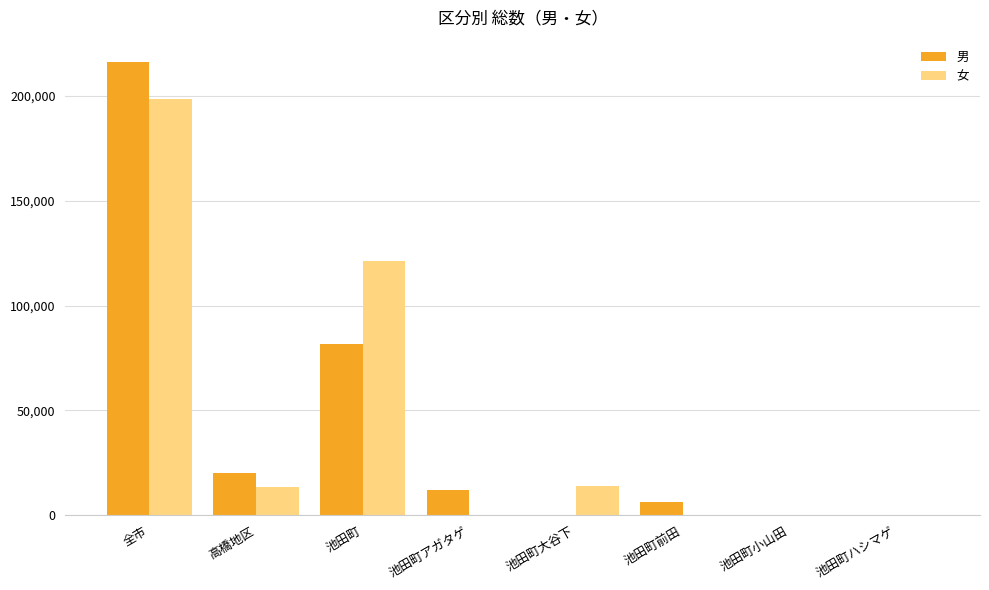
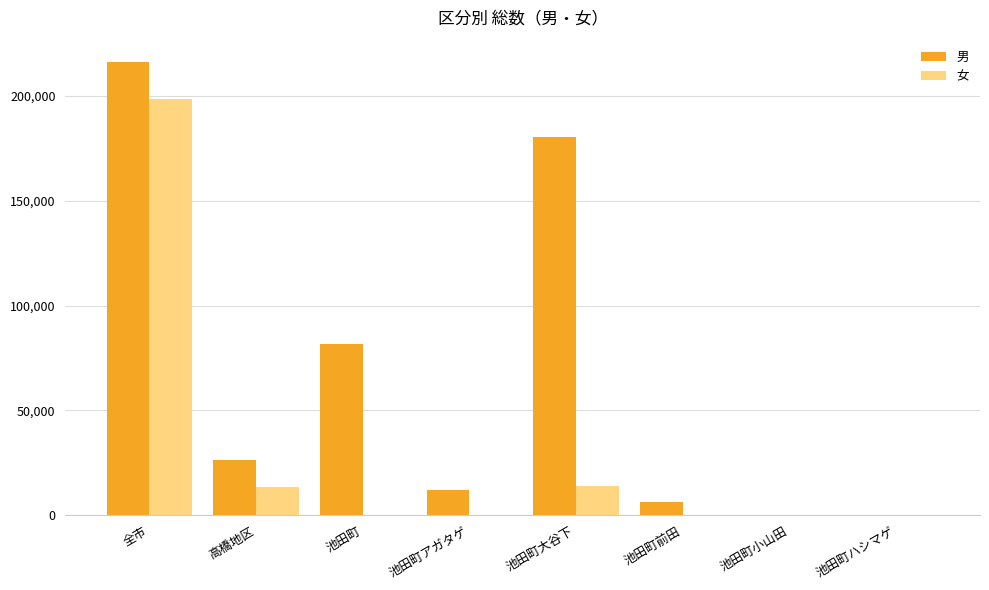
  {
    "男": {
      "全市": "216,000",
-     "高橋地区": "20,000",
+     "高橋地区": "26,000",
      "池田町": "82,000",
      "池田町アガタゲ": "12,000",
-     "池田町大谷下": "0",
+     "池田町大谷下": "180,000",
      "池田町前田": "7,000"
    },
    "女": {
      "全市": "199,000",
      "高橋地区": "14,000",
-     "池田町": "121,000",
+     "池田町": "0",
      "池田町大谷下": "14,000"
    }
  }
